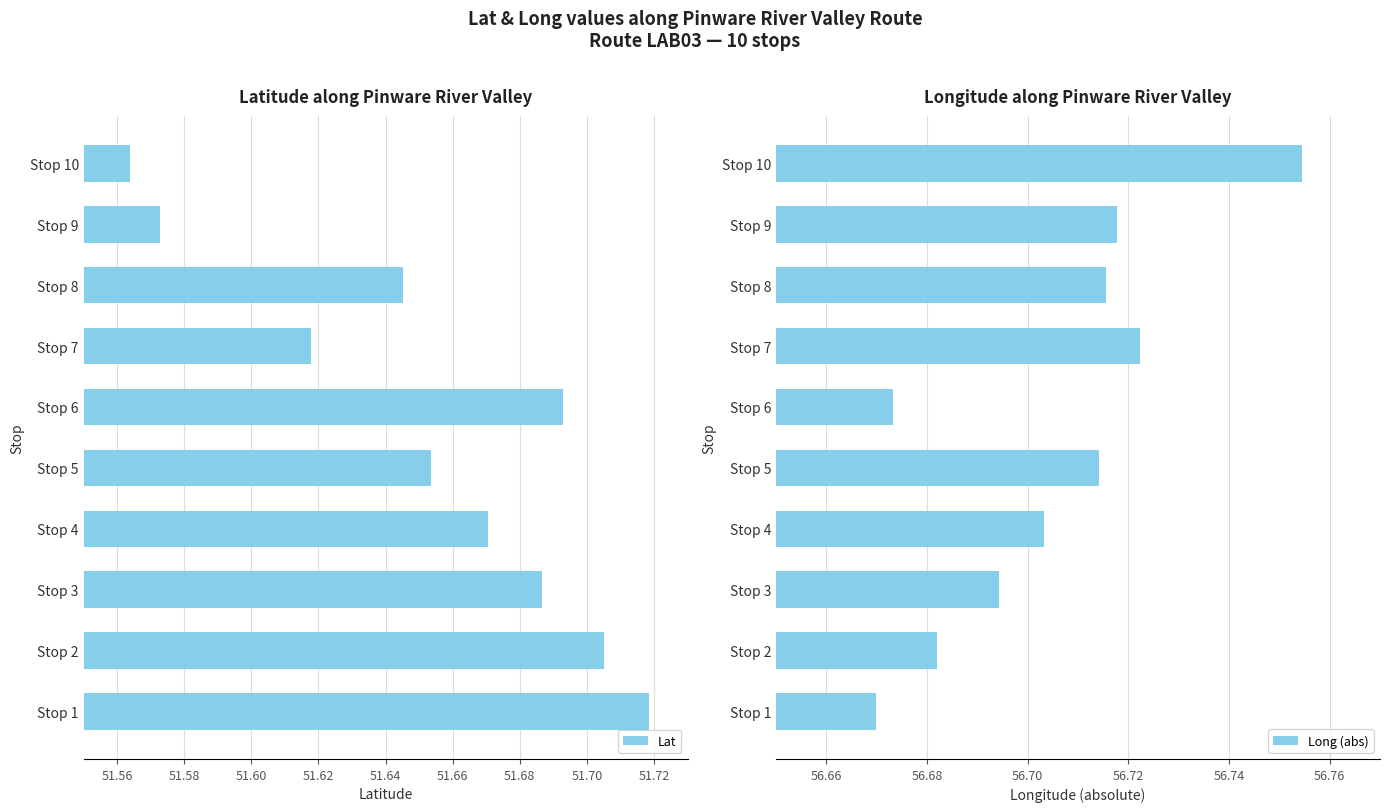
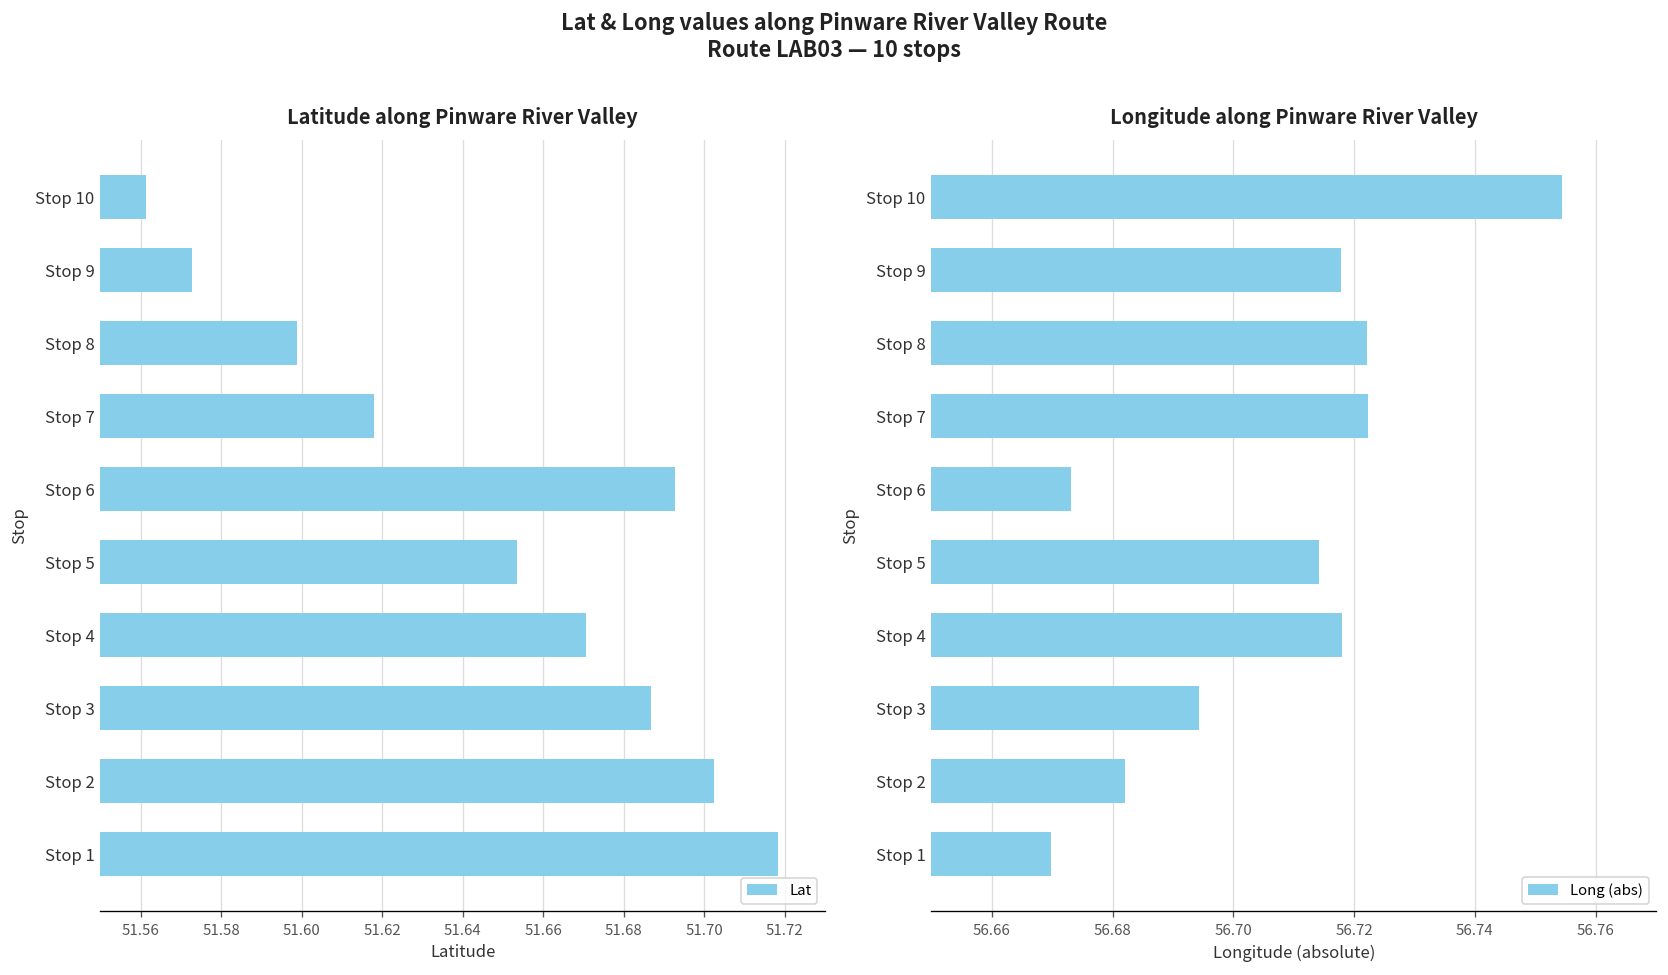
  {
    "Latitude along Pinware River Valley": {
-     "Stop 10": 51.564,
+     "Stop 10": 51.561,
      "Stop 9": 51.573,
-     "Stop 8": 51.645,
+     "Stop 8": 51.599,
      "Stop 7": 51.618,
      "Stop 6": 51.693,
      "Stop 5": 51.653,
      "Stop 4": 51.671,
      "Stop 3": 51.687,
-     "Stop 2": 51.705,
+     "Stop 2": 51.702,
      "Stop 1": 51.718
    },
    "Longitude along Pinware River Valley": {
      "Stop 10": 56.754,
      "Stop 9": 56.718,
-     "Stop 8": 56.716,
+     "Stop 8": 56.722,
      "Stop 7": 56.722,
      "Stop 6": 56.673,
      "Stop 5": 56.714,
-     "Stop 4": 56.703,
+     "Stop 4": 56.718,
      "Stop 3": 56.694,
      "Stop 2": 56.682,
      "Stop 1": 56.670
    }
  }
